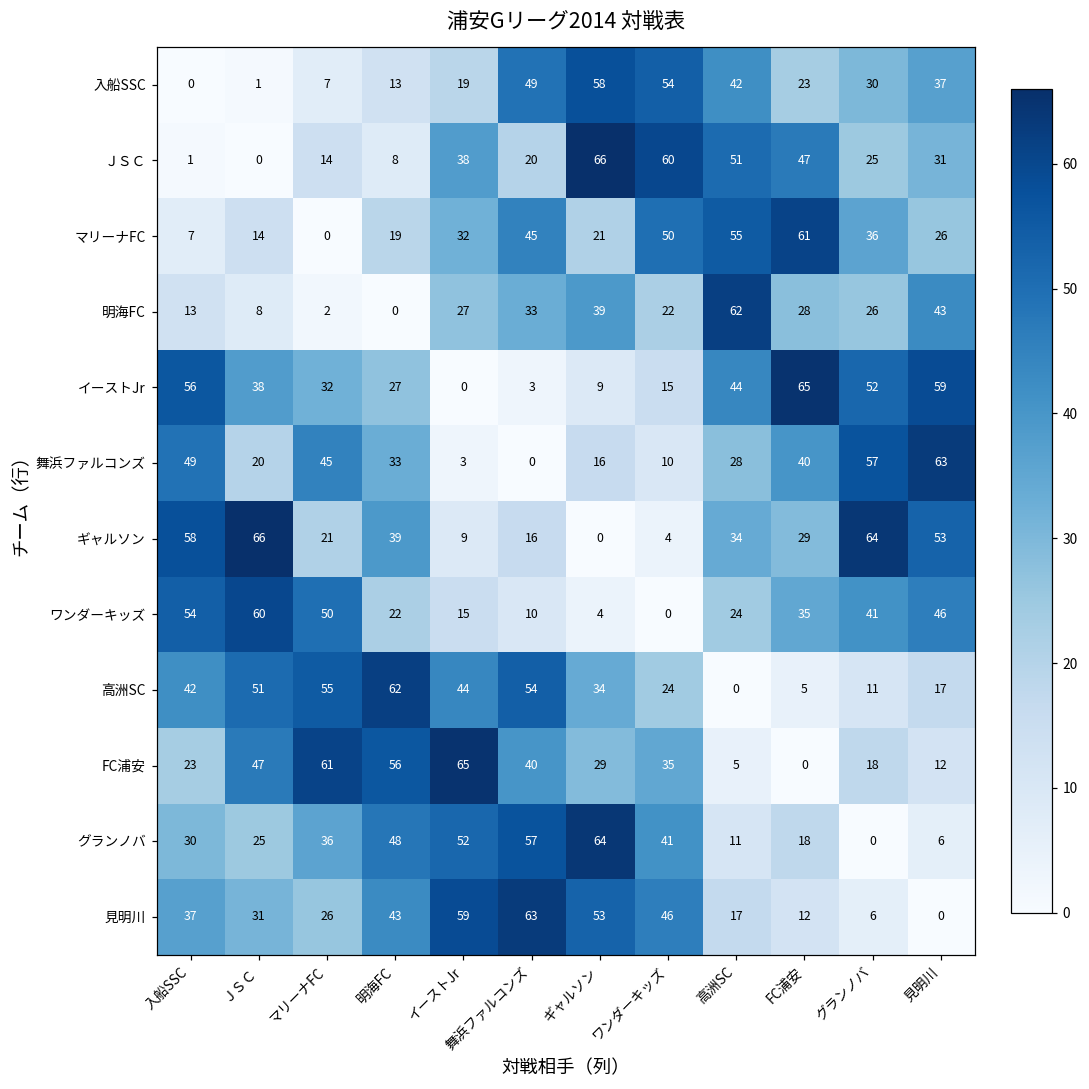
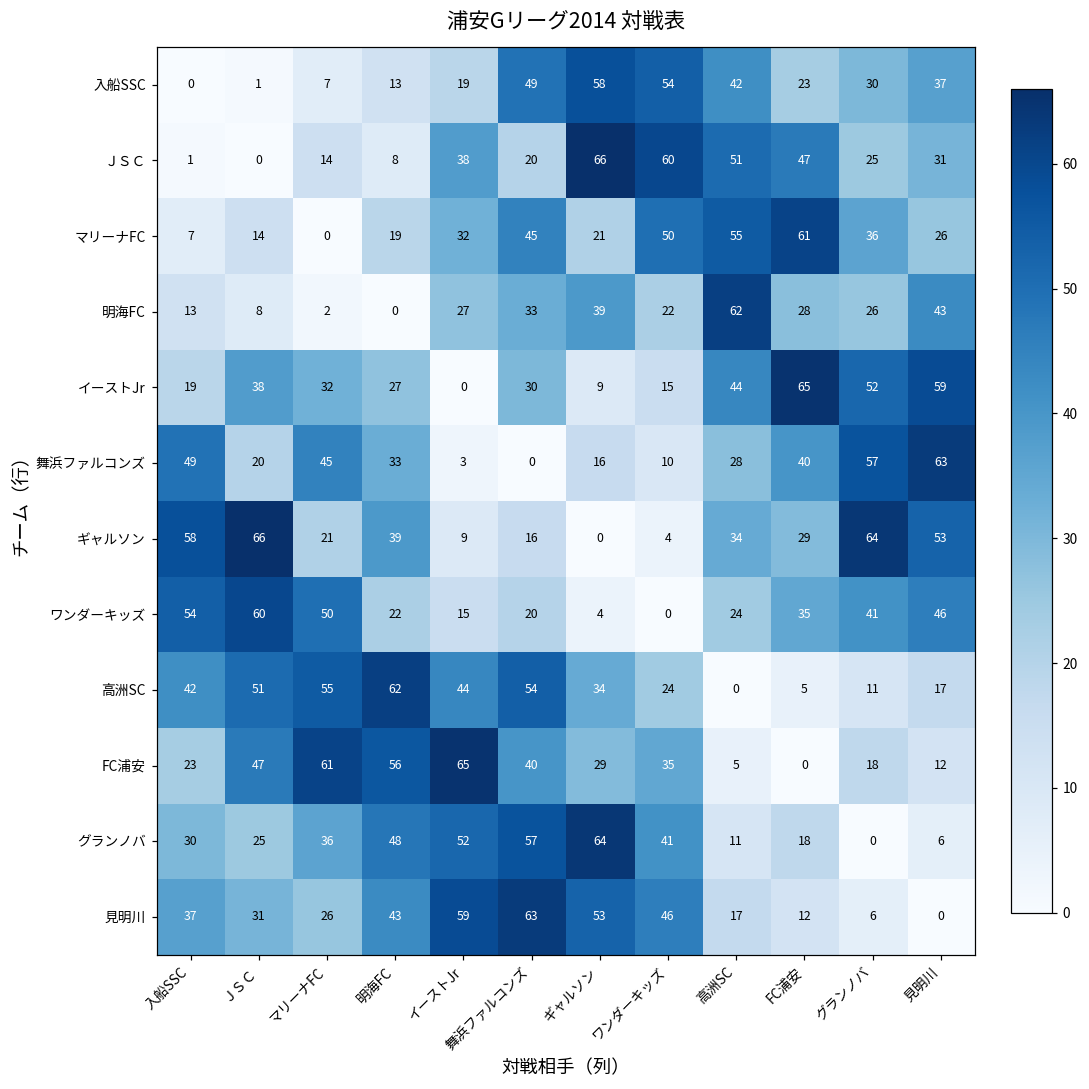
  {
    "入船SSC": {
      "入船SSC": 0,
      "ＪＳＣ": 1,
      "マリーナFC": 7,
      "明海FC": 13,
      "イーストJr": 19,
      "舞浜ファルコンズ": 49,
      "ギャルソン": 58,
      "ワンダーキッズ": 54,
      "高洲SC": 42,
      "FC浦安": 23,
      "グランノバ": 30,
      "見明川": 37
    },
    "ＪＳＣ": {
      "入船SSC": 1,
      "ＪＳＣ": 0,
      "マリーナFC": 14,
      "明海FC": 8,
      "イーストJr": 38,
      "舞浜ファルコンズ": 20,
      "ギャルソン": 66,
      "ワンダーキッズ": 60,
      "高洲SC": 51,
      "FC浦安": 47,
      "グランノバ": 25,
      "見明川": 31
    },
    "マリーナFC": {
      "入船SSC": 7,
      "ＪＳＣ": 14,
      "マリーナFC": 0,
      "明海FC": 19,
      "イーストJr": 32,
      "舞浜ファルコンズ": 45,
      "ギャルソン": 21,
      "ワンダーキッズ": 50,
      "高洲SC": 55,
      "FC浦安": 61,
      "グランノバ": 36,
      "見明川": 26
    },
    "明海FC": {
      "入船SSC": 13,
      "ＪＳＣ": 8,
      "マリーナFC": 2,
      "明海FC": 0,
      "イーストJr": 27,
      "舞浜ファルコンズ": 33,
      "ギャルソン": 39,
      "ワンダーキッズ": 22,
      "高洲SC": 62,
      "FC浦安": 28,
      "グランノバ": 26,
      "見明川": 43
    },
    "イーストJr": {
-     "入船SSC": 56,
+     "入船SSC": 19,
      "ＪＳＣ": 38,
      "マリーナFC": 32,
      "明海FC": 27,
      "イーストJr": 0,
-     "舞浜ファルコンズ": 3,
+     "舞浜ファルコンズ": 30,
      "ギャルソン": 9,
      "ワンダーキッズ": 15,
      "高洲SC": 44,
      "FC浦安": 65,
      "グランノバ": 52,
      "見明川": 59
    },
    "舞浜ファルコンズ": {
      "入船SSC": 49,
      "ＪＳＣ": 20,
      "マリーナFC": 45,
      "明海FC": 33,
      "イーストJr": 3,
      "舞浜ファルコンズ": 0,
      "ギャルソン": 16,
      "ワンダーキッズ": 10,
      "高洲SC": 28,
      "FC浦安": 40,
      "グランノバ": 57,
      "見明川": 63
    },
    "ギャルソン": {
      "入船SSC": 58,
      "ＪＳＣ": 66,
      "マリーナFC": 21,
      "明海FC": 39,
      "イーストJr": 9,
      "舞浜ファルコンズ": 16,
      "ギャルソン": 0,
      "ワンダーキッズ": 4,
      "高洲SC": 34,
      "FC浦安": 29,
      "グランノバ": 64,
      "見明川": 53
    },
    "ワンダーキッズ": {
      "入船SSC": 54,
      "ＪＳＣ": 60,
      "マリーナFC": 50,
      "明海FC": 22,
      "イーストJr": 15,
-     "舞浜ファルコンズ": 10,
+     "舞浜ファルコンズ": 20,
      "ギャルソン": 4,
      "ワンダーキッズ": 0,
      "高洲SC": 24,
      "FC浦安": 35,
      "グランノバ": 41,
      "見明川": 46
    },
    "高洲SC": {
      "入船SSC": 42,
      "ＪＳＣ": 51,
      "マリーナFC": 55,
      "明海FC": 62,
      "イーストJr": 44,
      "舞浜ファルコンズ": 54,
      "ギャルソン": 34,
      "ワンダーキッズ": 24,
      "高洲SC": 0,
      "FC浦安": 5,
      "グランノバ": 11,
      "見明川": 17
    },
    "FC浦安": {
      "入船SSC": 23,
      "ＪＳＣ": 47,
      "マリーナFC": 61,
      "明海FC": 56,
      "イーストJr": 65,
      "舞浜ファルコンズ": 40,
      "ギャルソン": 29,
      "ワンダーキッズ": 35,
      "高洲SC": 5,
      "FC浦安": 0,
      "グランノバ": 18,
      "見明川": 12
    },
    "グランノバ": {
      "入船SSC": 30,
      "ＪＳＣ": 25,
      "マリーナFC": 36,
      "明海FC": 48,
      "イーストJr": 52,
      "舞浜ファルコンズ": 57,
      "ギャルソン": 64,
      "ワンダーキッズ": 41,
      "高洲SC": 11,
      "FC浦安": 18,
      "グランノバ": 0,
      "見明川": 6
    },
    "見明川": {
      "入船SSC": 37,
      "ＪＳＣ": 31,
      "マリーナFC": 26,
      "明海FC": 43,
      "イーストJr": 59,
      "舞浜ファルコンズ": 63,
      "ギャルソン": 53,
      "ワンダーキッズ": 46,
      "高洲SC": 17,
      "FC浦安": 12,
      "グランノバ": 6,
      "見明川": 0
    }
  }
